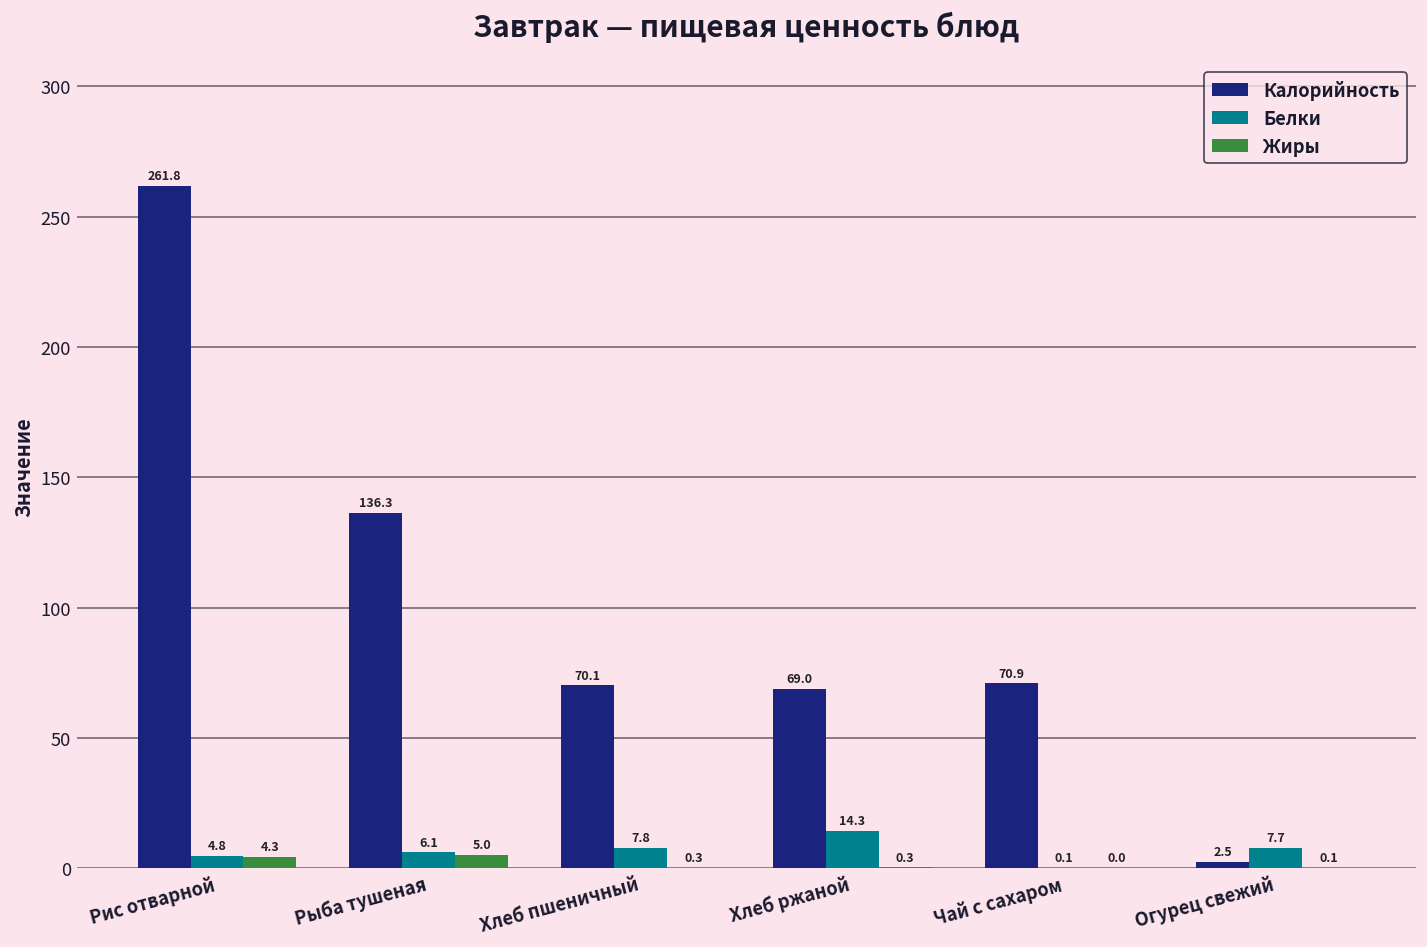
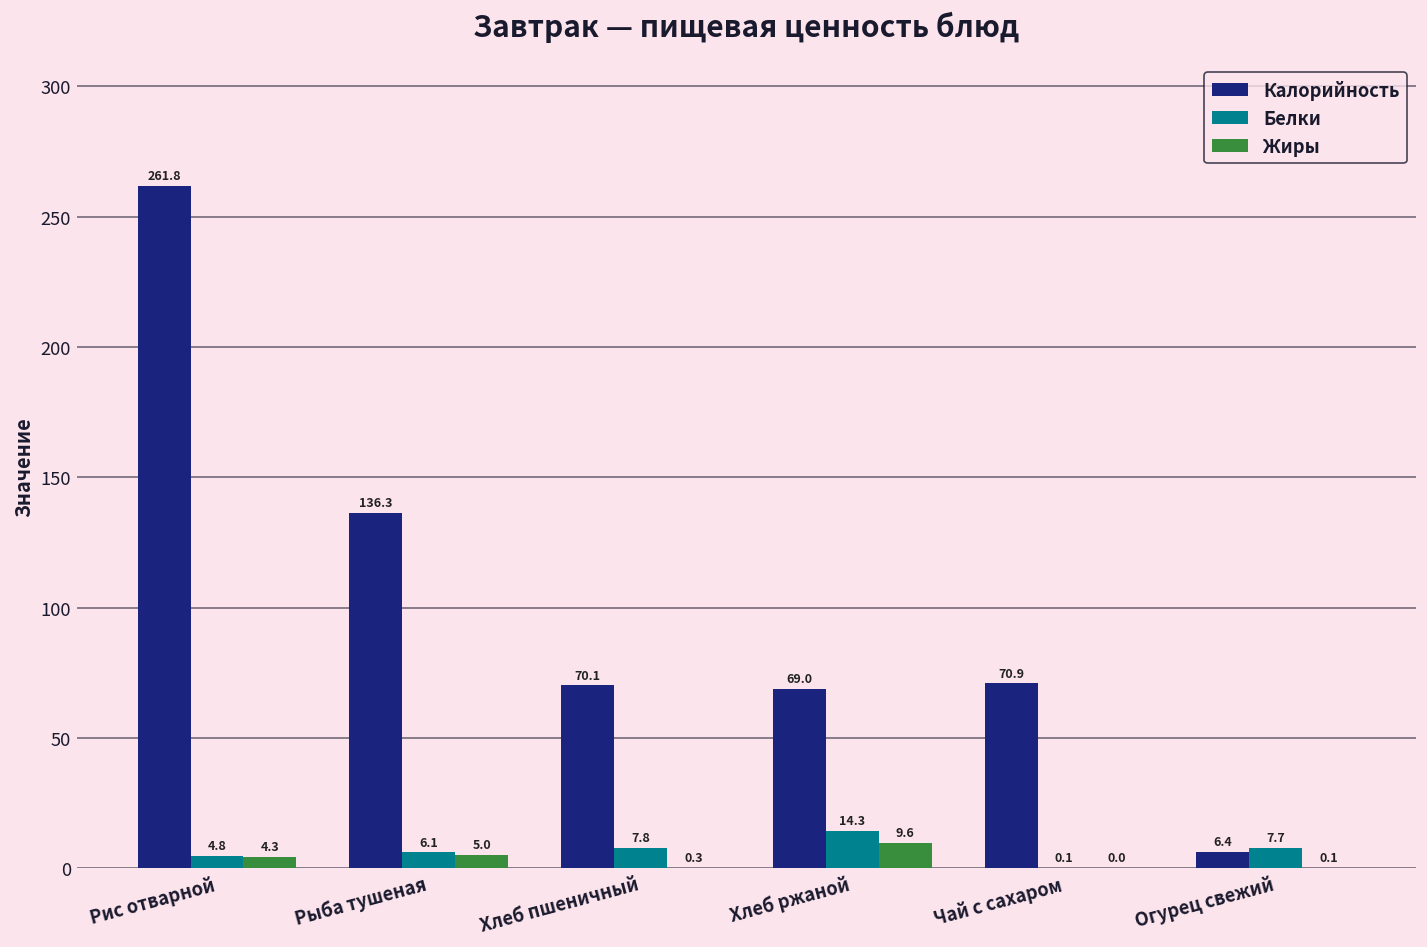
  {
    "Калорийность": {
      "Рис отварной": 261.8,
      "Рыба тушеная": 136.3,
      "Хлеб пшеничный": 70.1,
      "Хлеб ржаной": 69.0,
      "Чай с сахаром": 70.9,
-     "Огурец свежий": 2.5
+     "Огурец свежий": 6.4
    },
    "Белки": {
      "Рис отварной": 4.8,
      "Рыба тушеная": 6.1,
      "Хлеб пшеничный": 7.8,
      "Хлеб ржаной": 14.3,
      "Чай с сахаром": 0.1,
      "Огурец свежий": 7.7
    },
    "Жиры": {
      "Рис отварной": 4.3,
      "Рыба тушеная": 5.0,
      "Хлеб пшеничный": 0.3,
-     "Хлеб ржаной": 0.3,
+     "Хлеб ржаной": 9.6,
      "Чай с сахаром": 0.0,
      "Огурец свежий": 0.1
    }
  }
